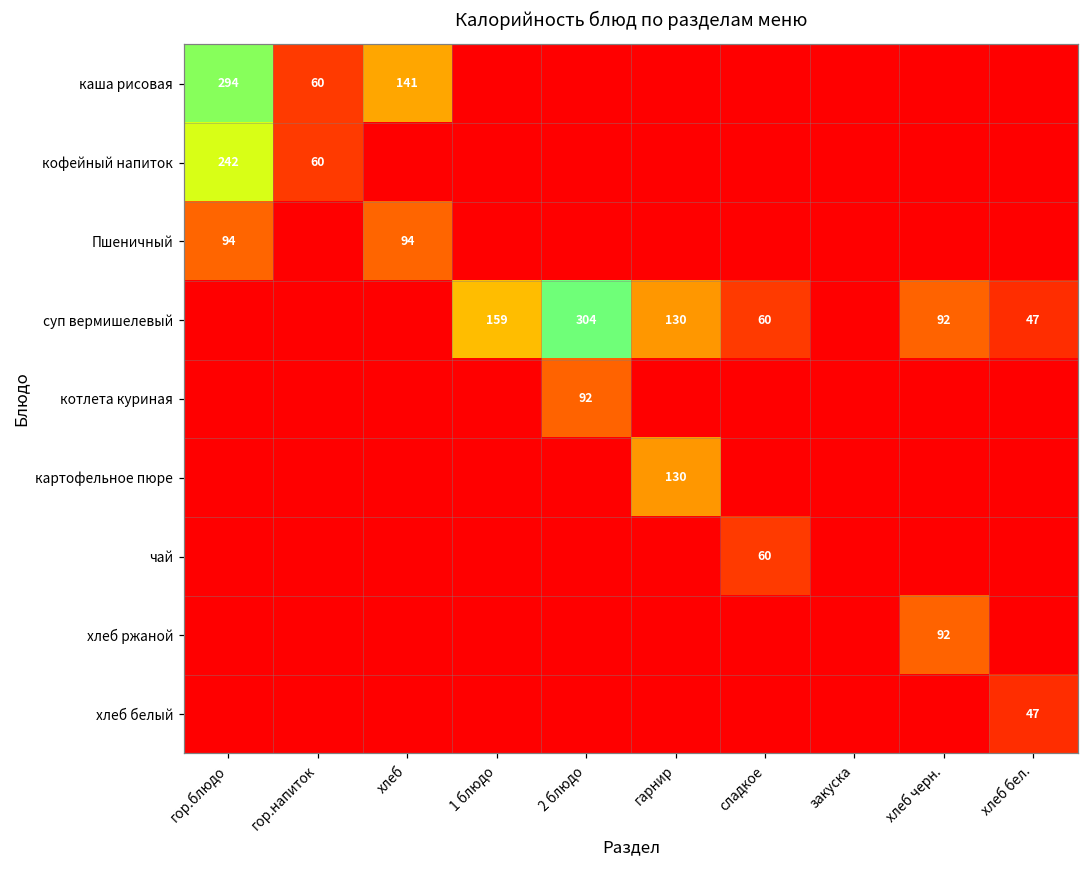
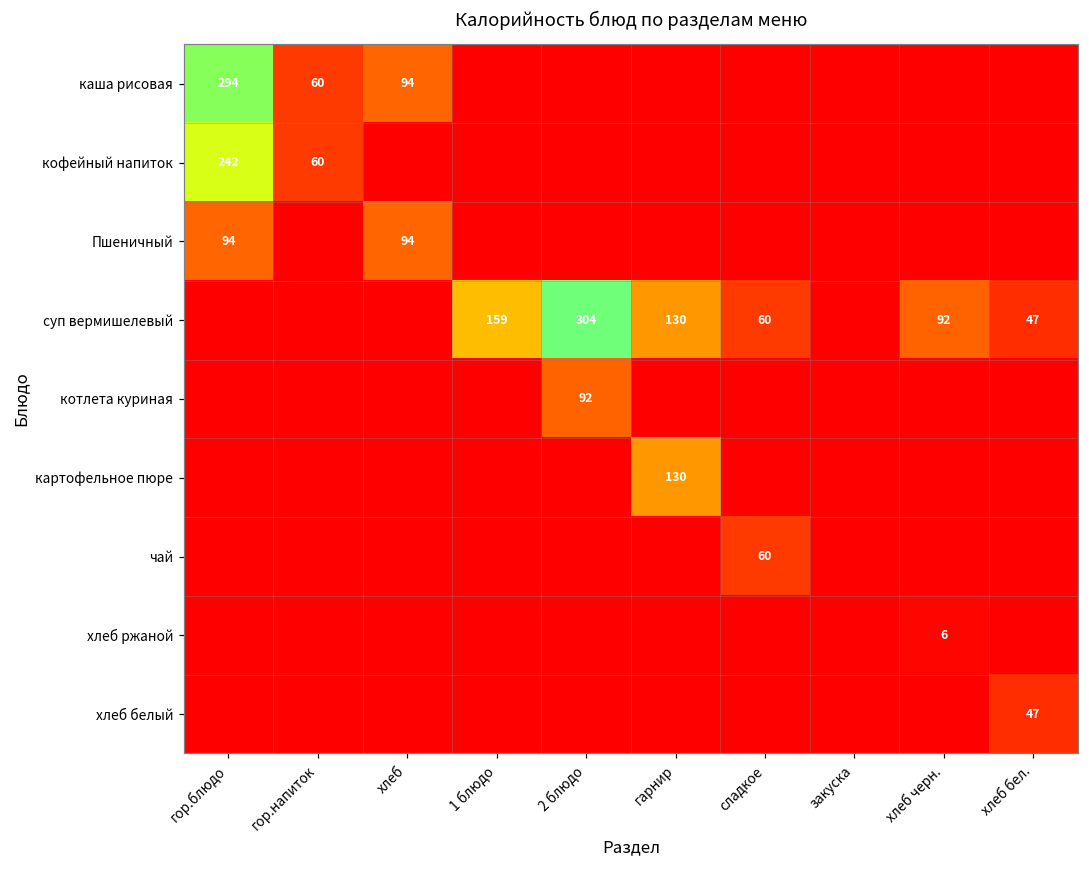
  {
    "каша рисовая": {
      "гор.блюдо": 294,
      "гор.напиток": 60,
-     "хлеб": 141
+     "хлеб": 94
    },
    "кофейный напиток": {
      "гор.блюдо": 242,
      "гор.напиток": 60
    },
    "Пшеничный": {
      "гор.блюдо": 94,
      "хлеб": 94
    },
    "суп вермишелевый": {
      "1 блюдо": 159,
      "2 блюдо": 304,
      "гарнир": 130,
      "сладкое": 60,
      "хлеб черн.": 92,
      "хлеб бел.": 47
    },
    "котлета куриная": {
      "2 блюдо": 92
    },
    "картофельное пюре": {
      "гарнир": 130
    },
    "чай": {
      "сладкое": 60
    },
    "хлеб ржаной": {
-     "хлеб черн.": 92
+     "хлеб черн.": 6
    },
    "хлеб белый": {
      "хлеб бел.": 47
    }
  }
